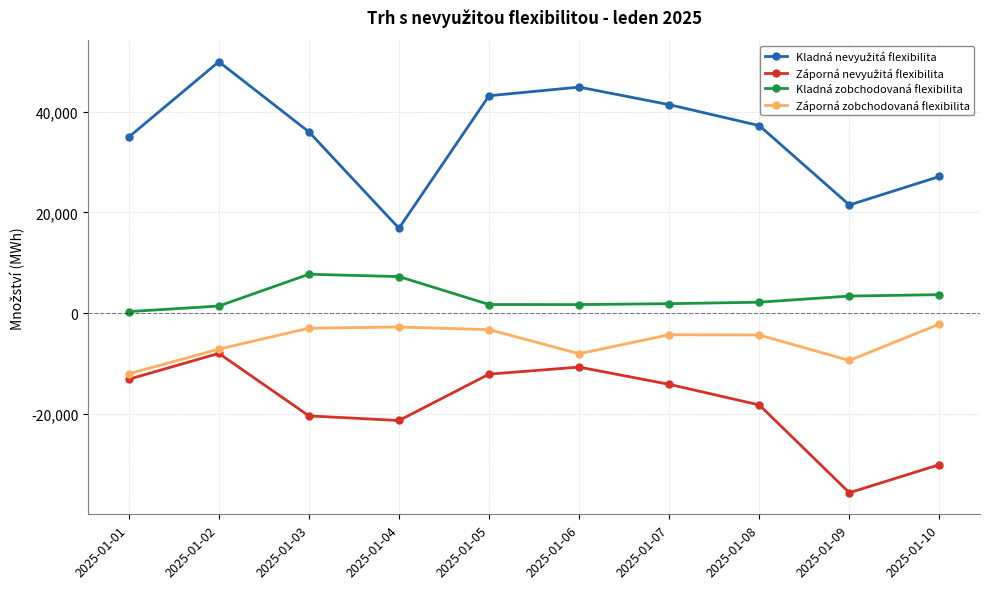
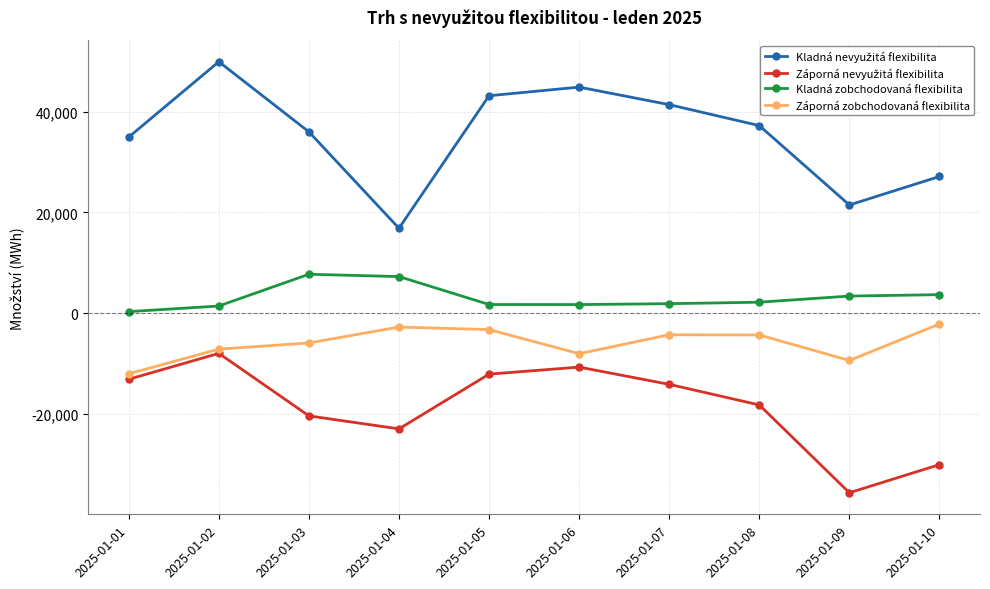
  {
    "Kladná nevyužitá flexibilita": {
      "2025-01-01": "35,000",
      "2025-01-02": "50,000",
      "2025-01-03": "36,000",
      "2025-01-04": "17,000",
      "2025-01-05": "43,000",
      "2025-01-06": "45,000",
      "2025-01-07": "41,000",
      "2025-01-08": "37,000",
      "2025-01-09": "21,000",
      "2025-01-10": "27,000"
    },
    "Záporná nevyužitá flexibilita": {
      "2025-01-01": "-13,000",
      "2025-01-02": "-8,000",
      "2025-01-03": "-20,000",
-     "2025-01-04": "-21,000",
+     "2025-01-04": "-23,000",
      "2025-01-05": "-12,000",
      "2025-01-06": "-11,000",
      "2025-01-07": "-14,000",
      "2025-01-08": "-18,000",
      "2025-01-09": "-36,000",
      "2025-01-10": "-30,000"
    },
    "Kladná zobchodovaná flexibilita": {
      "2025-01-01": "0",
      "2025-01-02": "1,000",
      "2025-01-03": "8,000",
      "2025-01-04": "7,000",
      "2025-01-05": "2,000",
      "2025-01-06": "2,000",
      "2025-01-07": "2,000",
      "2025-01-08": "2,000",
      "2025-01-09": "3,000",
      "2025-01-10": "4,000"
    },
    "Záporná zobchodovaná flexibilita": {
      "2025-01-01": "-12,000",
      "2025-01-02": "-7,000",
-     "2025-01-03": "-3,000",
+     "2025-01-03": "-6,000",
      "2025-01-04": "-3,000",
      "2025-01-05": "-3,000",
      "2025-01-06": "-8,000",
      "2025-01-07": "-4,000",
      "2025-01-08": "-4,000",
      "2025-01-09": "-9,000",
      "2025-01-10": "-2,000"
    }
  }
